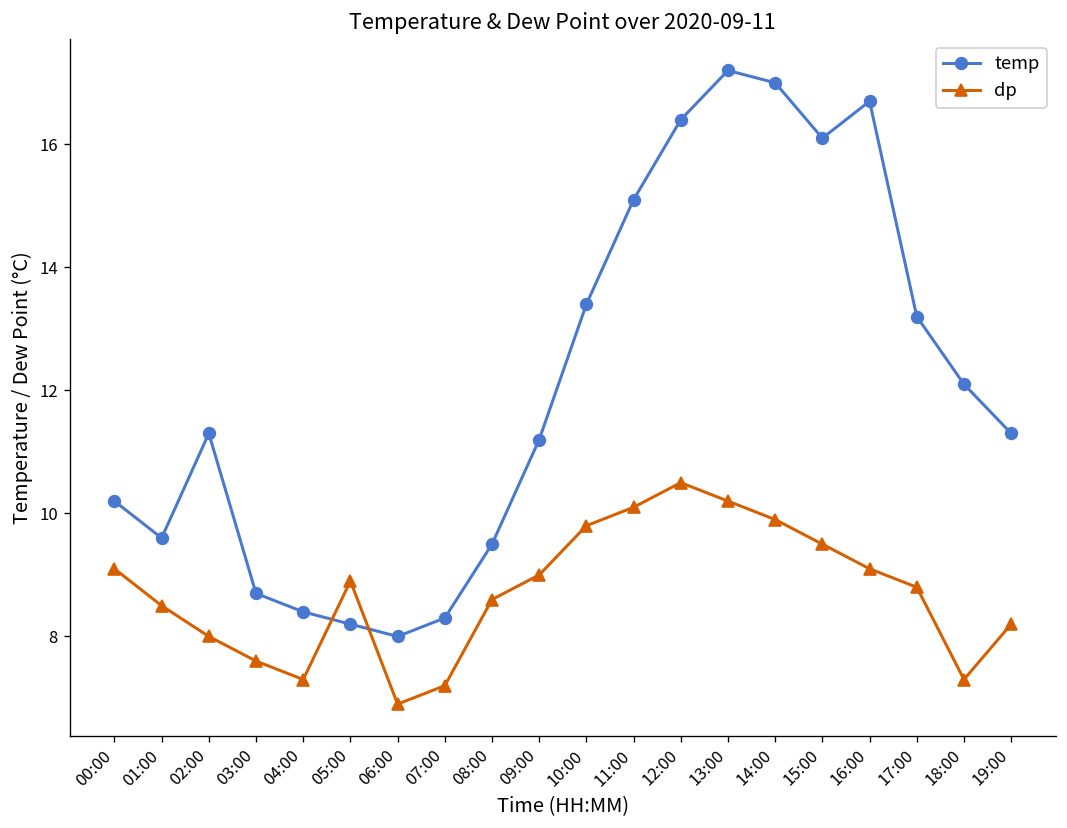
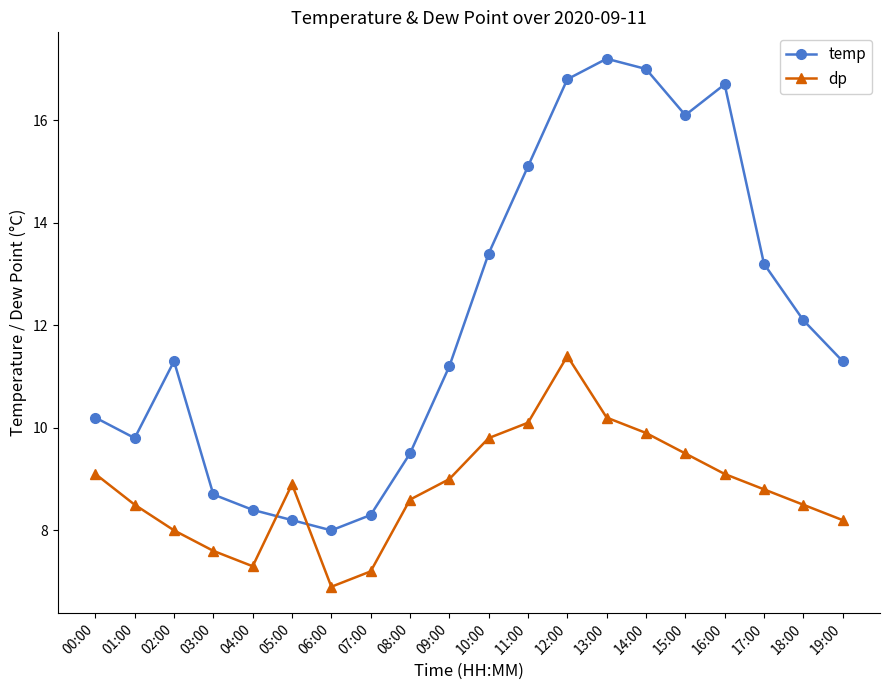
  {
    "temp": {
      "00:00": 10.2,
-     "01:00": 9.6,
+     "01:00": 9.8,
      "02:00": 11.3,
      "03:00": 8.7,
      "04:00": 8.4,
      "05:00": 8.2,
      "06:00": 8.0,
      "07:00": 8.3,
      "08:00": 9.5,
      "09:00": 11.2,
      "10:00": 13.4,
      "11:00": 15.1,
-     "12:00": 16.4,
+     "12:00": 16.8,
      "13:00": 17.2,
      "14:00": 17.0,
      "15:00": 16.1,
      "16:00": 16.7,
      "17:00": 13.2,
      "18:00": 12.1,
      "19:00": 11.3
    },
    "dp": {
      "00:00": 9.1,
      "01:00": 8.5,
      "02:00": 8.0,
      "03:00": 7.6,
      "04:00": 7.3,
      "05:00": 8.9,
      "06:00": 6.9,
      "07:00": 7.2,
      "08:00": 8.6,
      "09:00": 9.0,
      "10:00": 9.8,
      "11:00": 10.1,
-     "12:00": 10.5,
+     "12:00": 11.4,
      "13:00": 10.2,
      "14:00": 9.9,
      "15:00": 9.5,
      "16:00": 9.1,
      "17:00": 8.8,
-     "18:00": 7.3,
+     "18:00": 8.5,
      "19:00": 8.2
    }
  }
